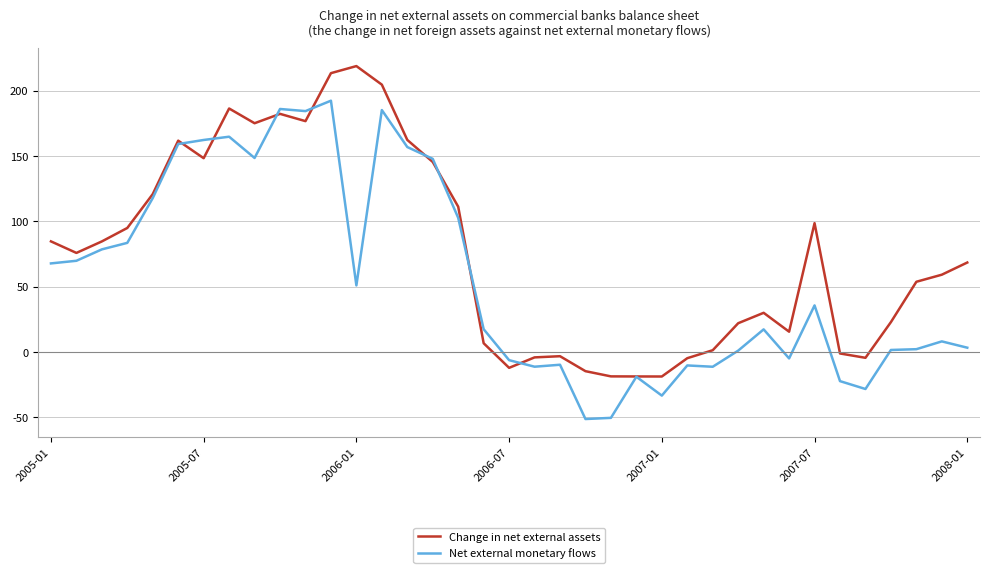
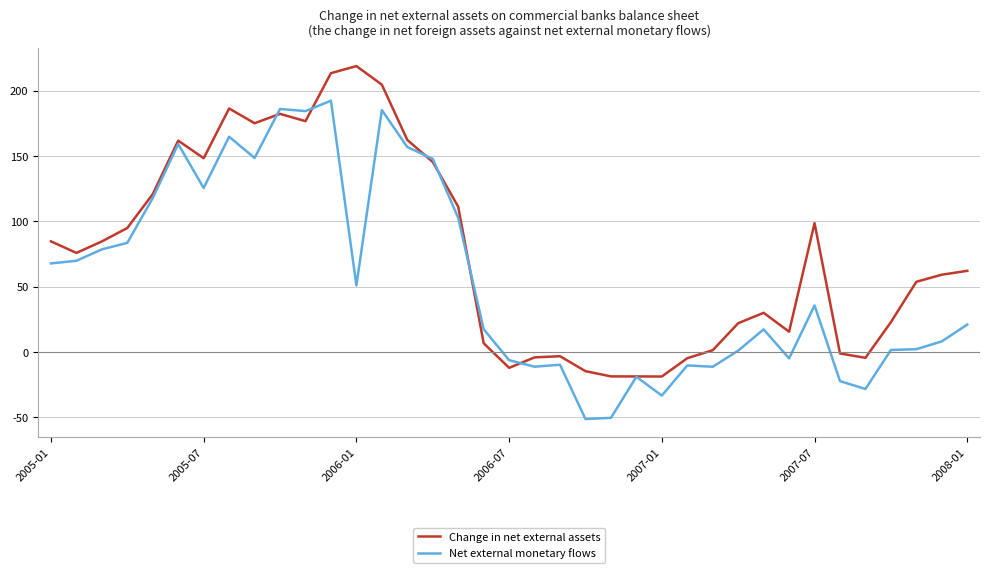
  {
    "Change in net external assets": {
      "2005-01": 85,
      "2005-07": 148,
      "2006-01": 219,
      "2006-07": -12,
      "2007-01": -19,
      "2007-07": 99,
-     "2008-01": 68
+     "2008-01": 62
    },
    "Net external monetary flows": {
      "2005-01": 68,
-     "2005-07": 162,
+     "2005-07": 125,
      "2006-01": 51,
      "2006-07": -6,
      "2007-01": -33,
      "2007-07": 36,
-     "2008-01": 3
+     "2008-01": 21
    }
  }
